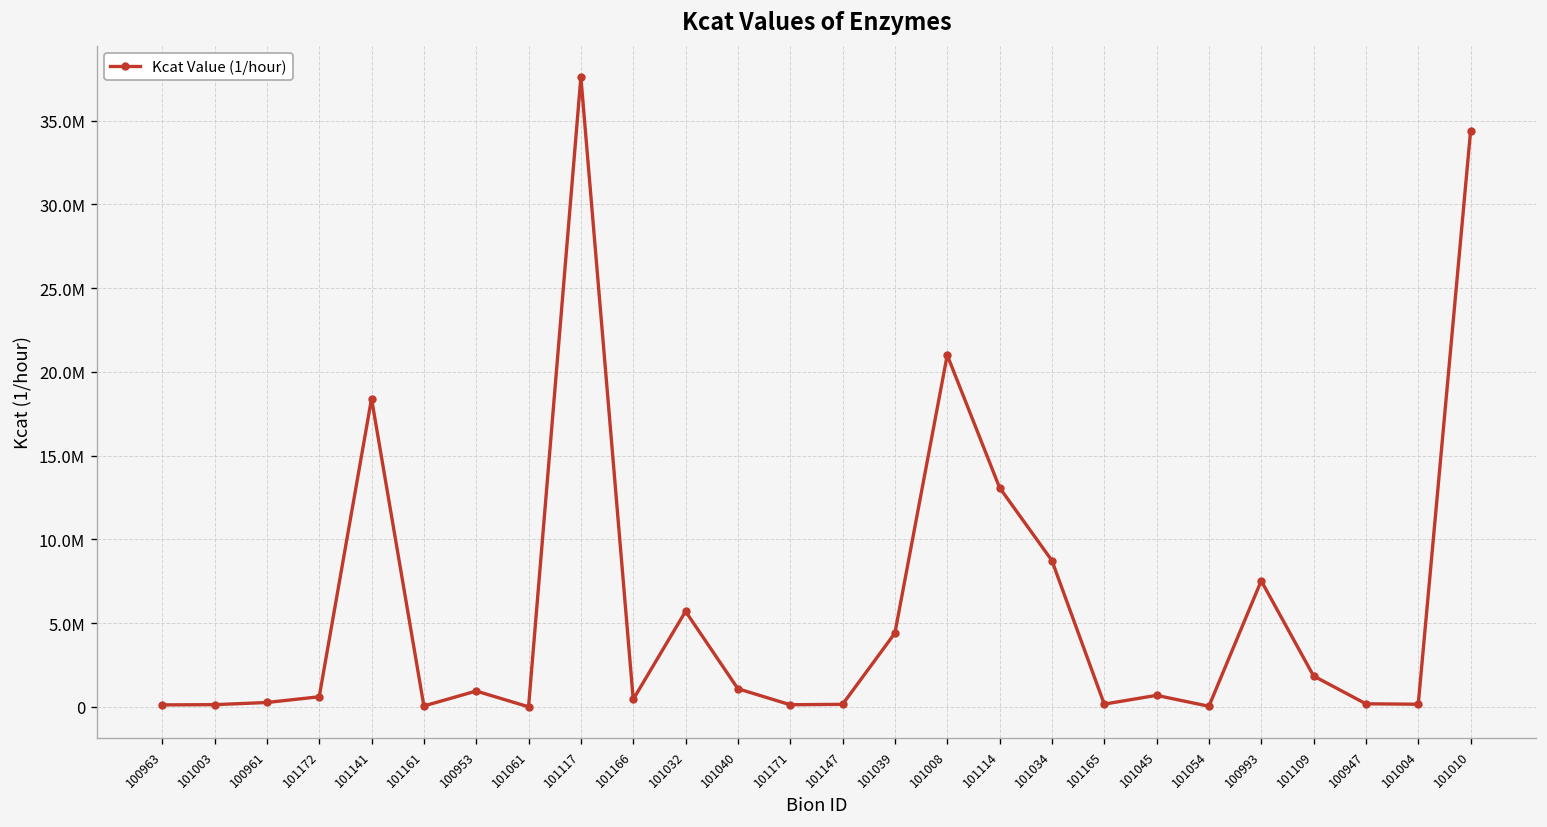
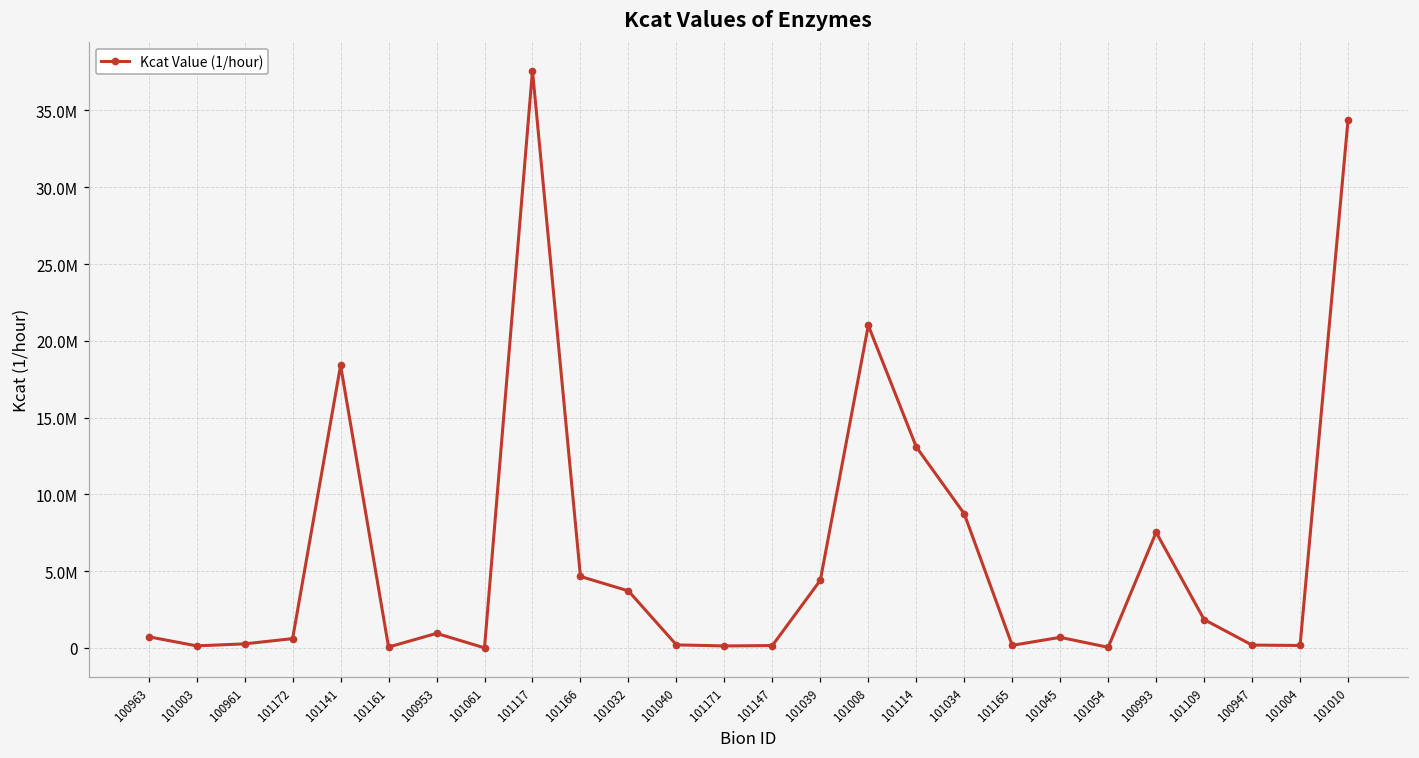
  {
-   "100963": 100000,
+   "100963": 700000,
    "101003": 100000,
    "100961": 300000,
    "101172": 600000,
    "101141": 18400000,
    "101161": 100000,
    "100953": 900000,
    "101061": 0,
    "101117": 37600000,
-   "101166": 400000,
-   "101032": 5700000,
-   "101040": 1100000,
+   "101166": 4600000,
+   "101032": 3700000,
+   "101040": 200000,
    "101171": 100000,
    "101147": 100000,
    "101039": 4400000,
    "101008": 21000000,
    "101114": 13100000,
    "101034": 8700000,
    "101165": 200000,
    "101045": 700000,
    "101054": 0,
    "100993": 7500000,
    "101109": 1800000,
    "100947": 200000,
    "101004": 200000,
    "101010": 34400000
  }
